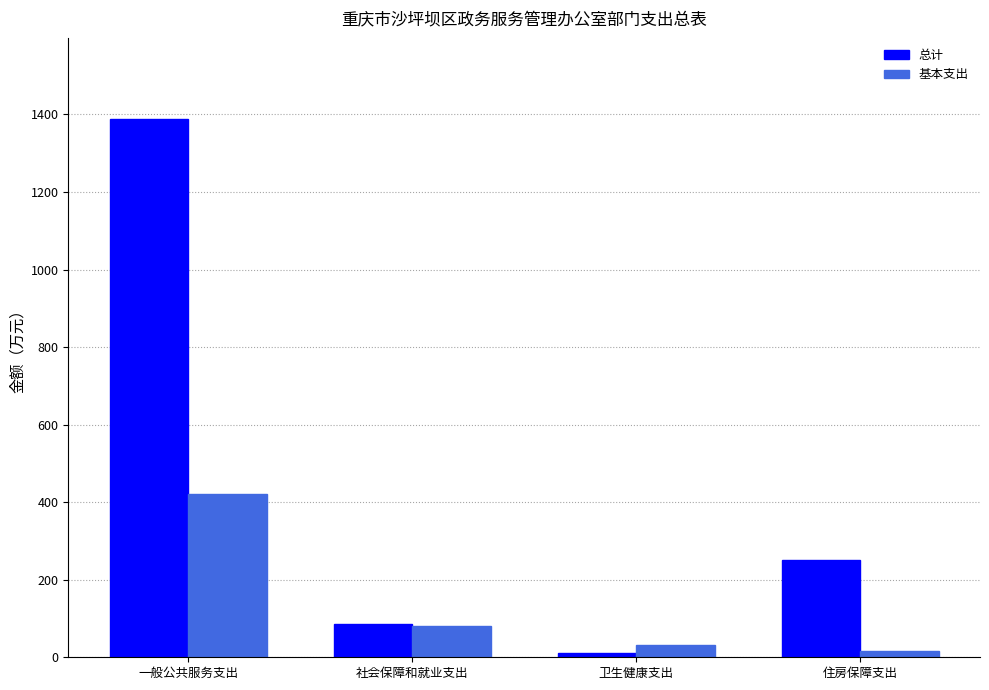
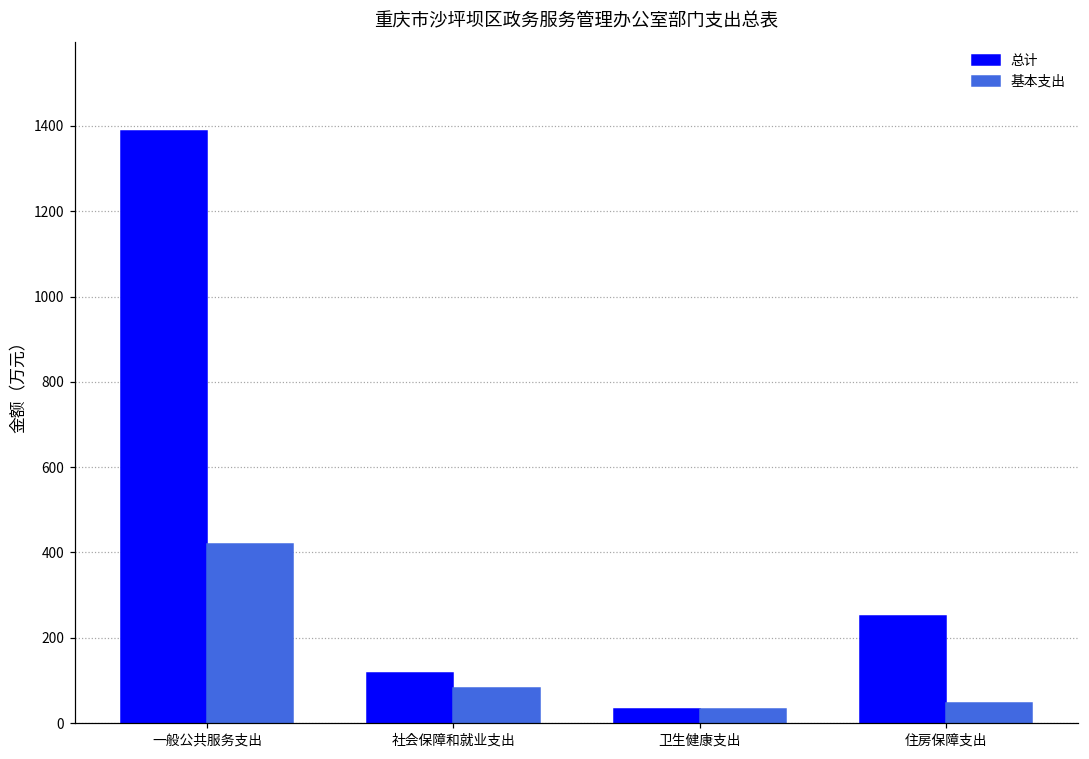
  {
    "总计": {
      "一般公共服务支出": 1390,
-     "社会保障和就业支出": 90,
-     "卫生健康支出": 10,
+     "社会保障和就业支出": 120,
+     "卫生健康支出": 30,
      "住房保障支出": 250
    },
    "基本支出": {
      "一般公共服务支出": 420,
      "社会保障和就业支出": 80,
      "卫生健康支出": 30,
-     "住房保障支出": 20
+     "住房保障支出": 50
    }
  }
